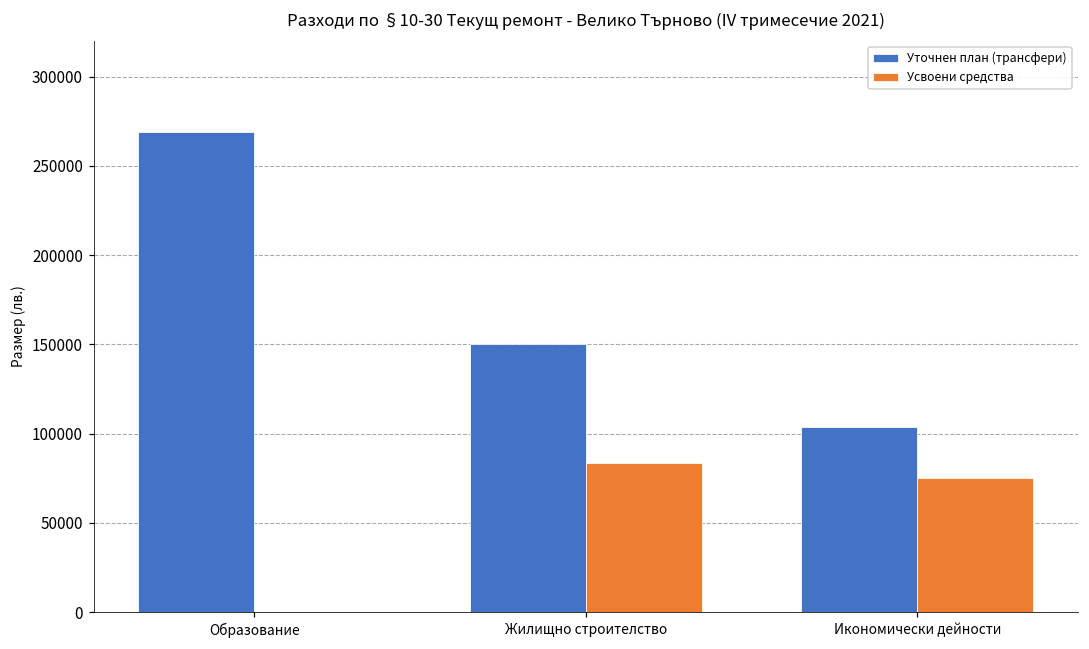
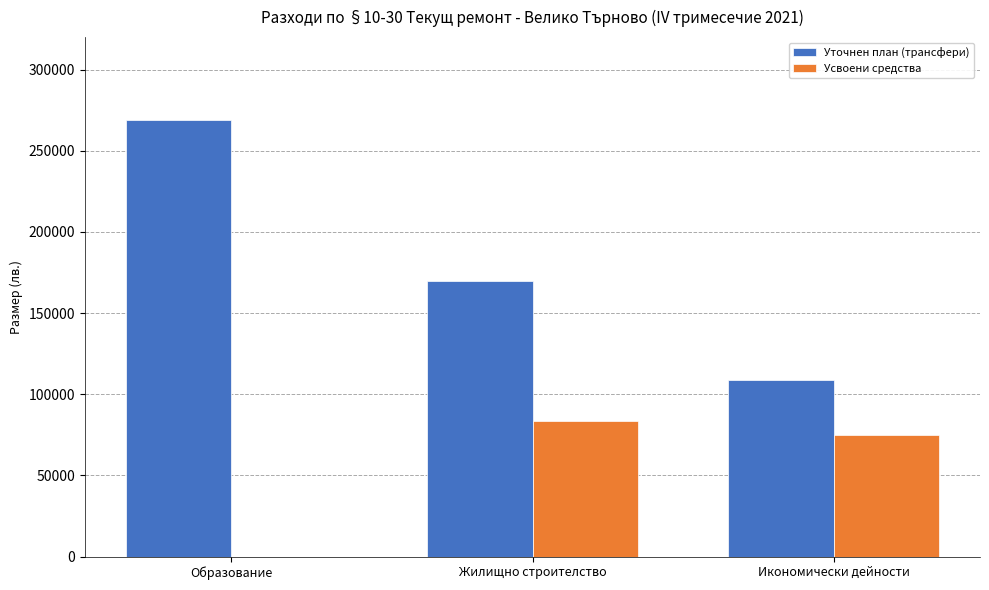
  {
    "Уточнен план (трансфери)": {
      "Образование": 269000,
-     "Жилищно строителство": 150000,
-     "Икономически дейности": 104000
+     "Жилищно строителство": 170000,
+     "Икономически дейности": 109000
    },
    "Усвоени средства": {
      "Образование": 0,
      "Жилищно строителство": 84000,
      "Икономически дейности": 75000
    }
  }
